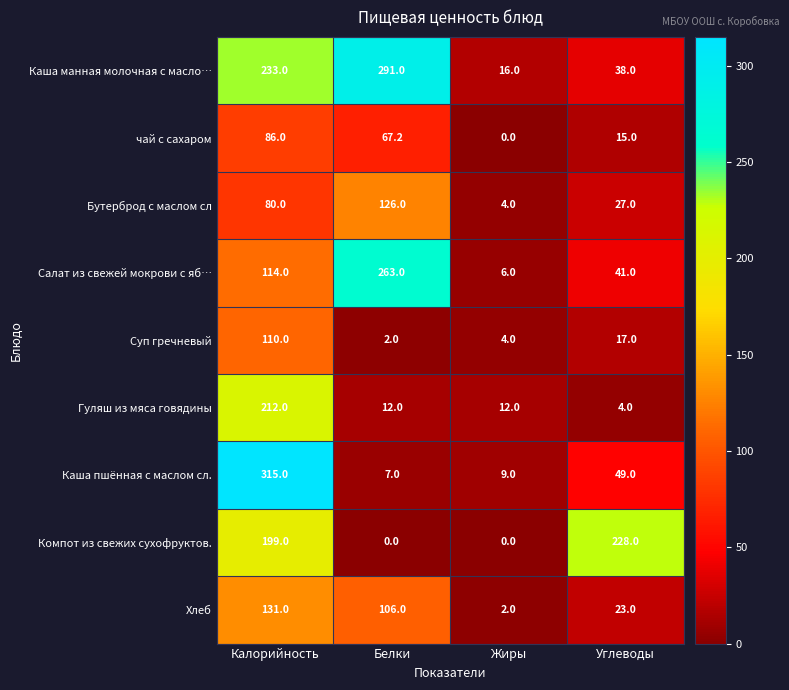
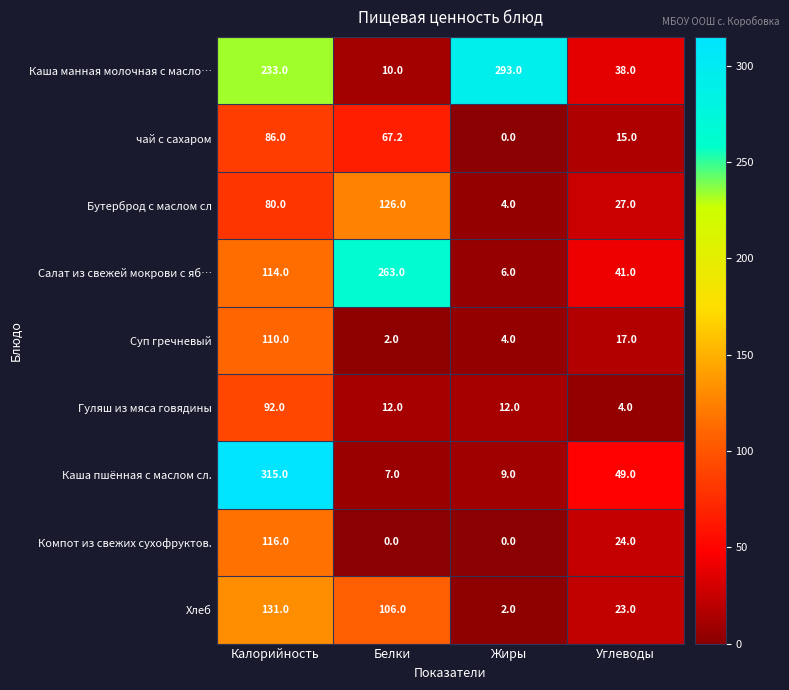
  {
    "Каша манная молочная с масло…": {
      "Калорийность": 233.0,
-     "Белки": 291.0,
-     "Жиры": 16.0,
+     "Белки": 10.0,
+     "Жиры": 293.0,
      "Углеводы": 38.0
    },
    "чай с сахаром": {
      "Калорийность": 86.0,
      "Белки": 67.2,
      "Жиры": 0.0,
      "Углеводы": 15.0
    },
    "Бутерброд с маслом сл": {
      "Калорийность": 80.0,
      "Белки": 126.0,
      "Жиры": 4.0,
      "Углеводы": 27.0
    },
    "Салат из свежей мокрови с яб…": {
      "Калорийность": 114.0,
      "Белки": 263.0,
      "Жиры": 6.0,
      "Углеводы": 41.0
    },
    "Суп гречневый": {
      "Калорийность": 110.0,
      "Белки": 2.0,
      "Жиры": 4.0,
      "Углеводы": 17.0
    },
    "Гуляш из мяса говядины": {
-     "Калорийность": 212.0,
+     "Калорийность": 92.0,
      "Белки": 12.0,
      "Жиры": 12.0,
      "Углеводы": 4.0
    },
    "Каша пшённая с маслом сл.": {
      "Калорийность": 315.0,
      "Белки": 7.0,
      "Жиры": 9.0,
      "Углеводы": 49.0
    },
    "Компот из свежих сухофруктов.": {
-     "Калорийность": 199.0,
+     "Калорийность": 116.0,
      "Белки": 0.0,
      "Жиры": 0.0,
-     "Углеводы": 228.0
+     "Углеводы": 24.0
    },
    "Хлеб": {
      "Калорийность": 131.0,
      "Белки": 106.0,
      "Жиры": 2.0,
      "Углеводы": 23.0
    }
  }
